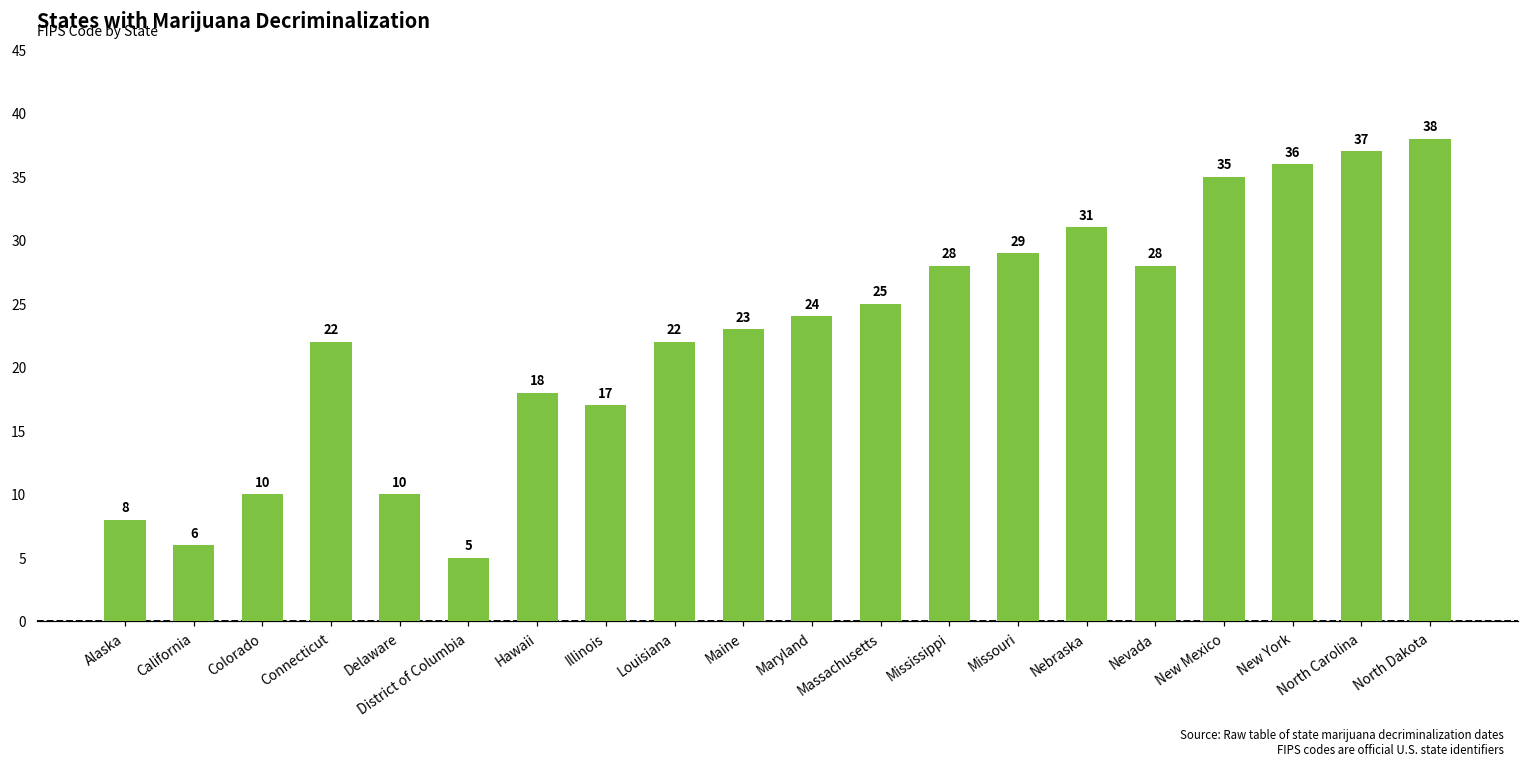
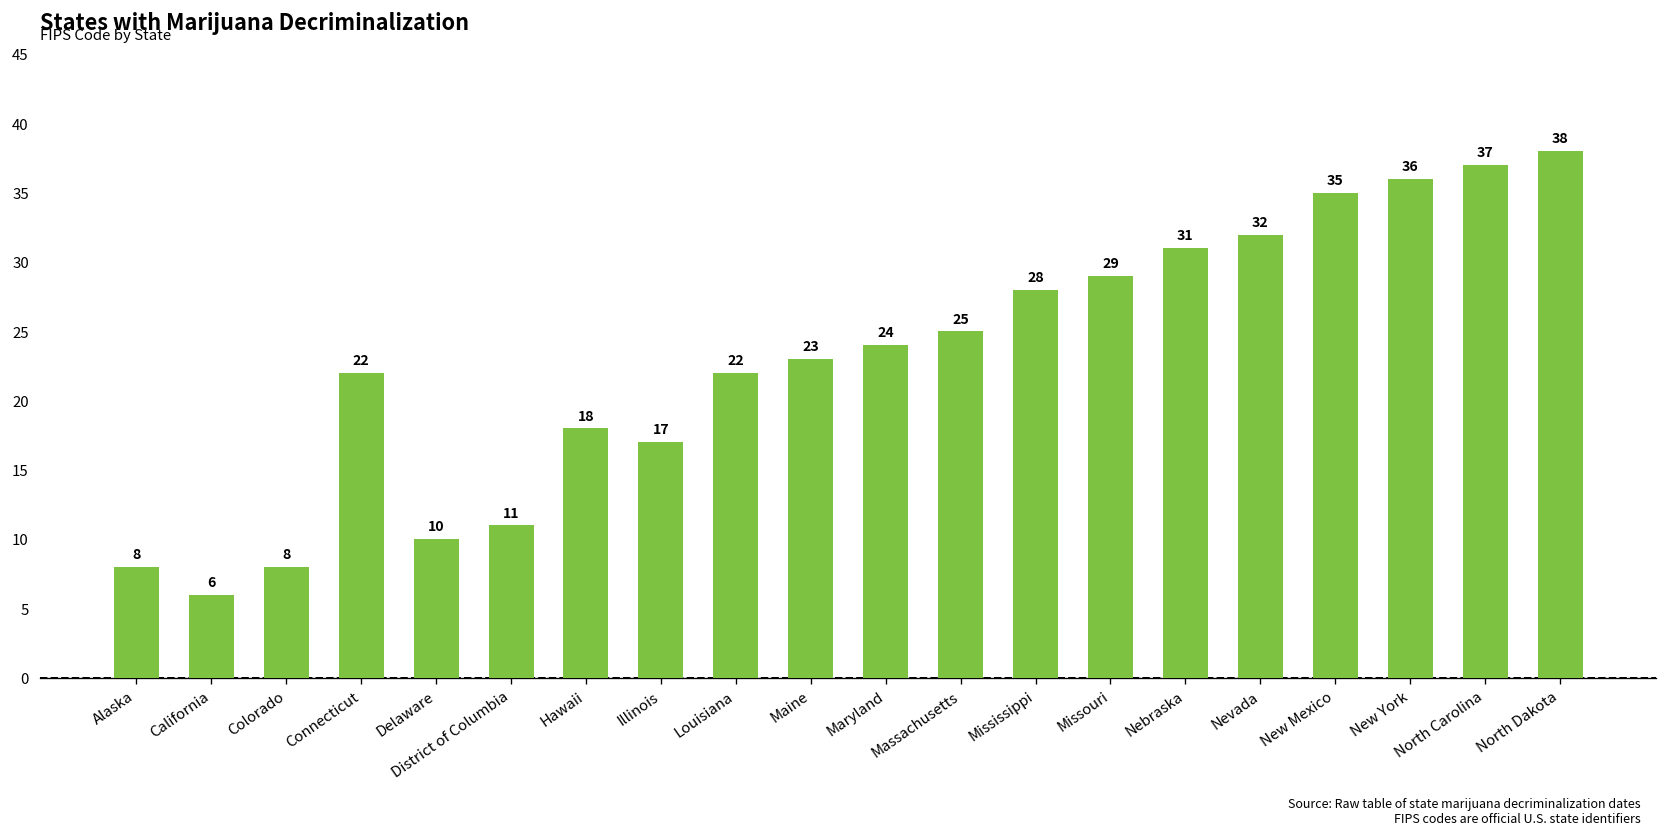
  {
    "Alaska": 8,
    "California": 6,
-   "Colorado": 10,
+   "Colorado": 8,
    "Connecticut": 22,
    "Delaware": 10,
-   "District of Columbia": 5,
+   "District of Columbia": 11,
    "Hawaii": 18,
    "Illinois": 17,
    "Louisiana": 22,
    "Maine": 23,
    "Maryland": 24,
    "Massachusetts": 25,
    "Mississippi": 28,
    "Missouri": 29,
    "Nebraska": 31,
-   "Nevada": 28,
+   "Nevada": 32,
    "New Mexico": 35,
    "New York": 36,
    "North Carolina": 37,
    "North Dakota": 38
  }
